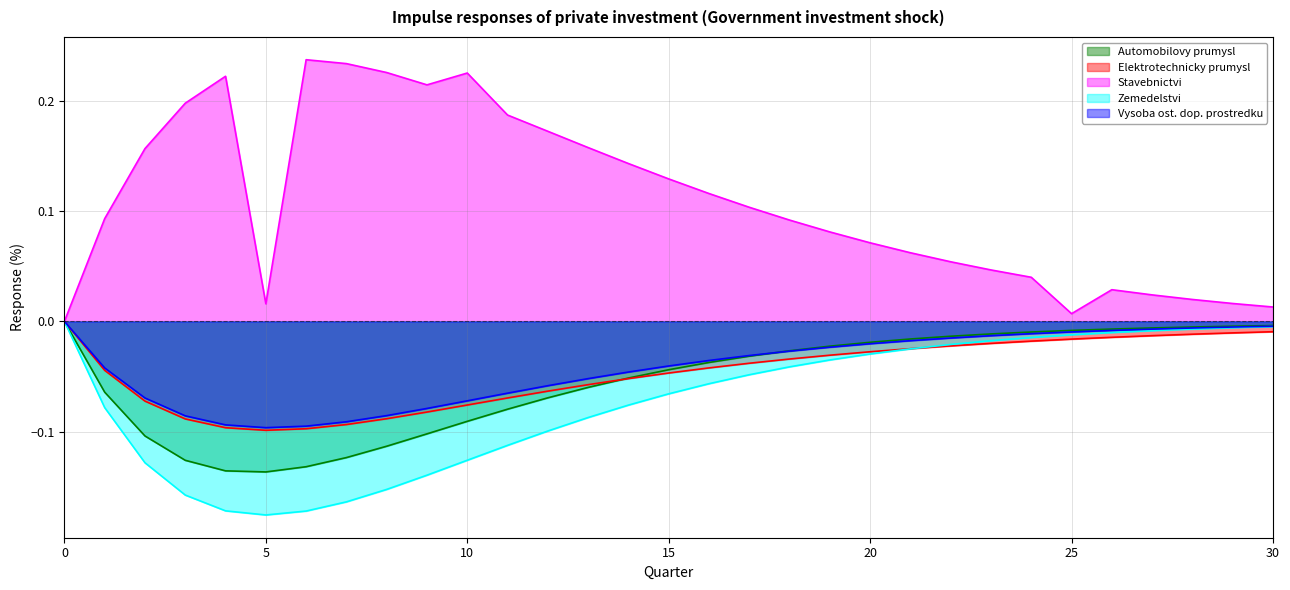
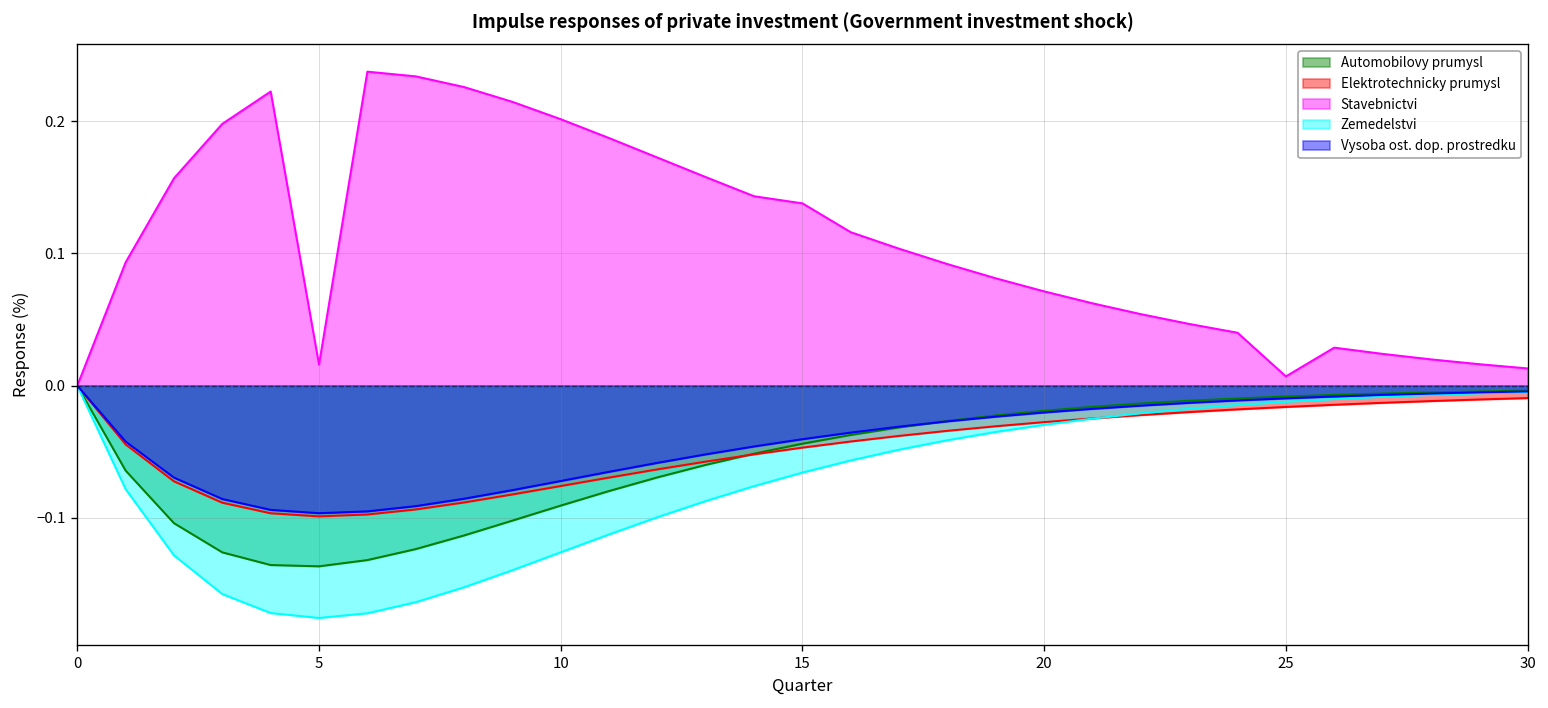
  {
    "Stavebnictvi": {
      "5": 0.016,
-     "10": 0.225,
-     "15": 0.129,
+     "10": 0.201,
+     "15": 0.138,
      "20": 0.071,
      "25": 0.007,
      "30": 0.013
    }
  }
